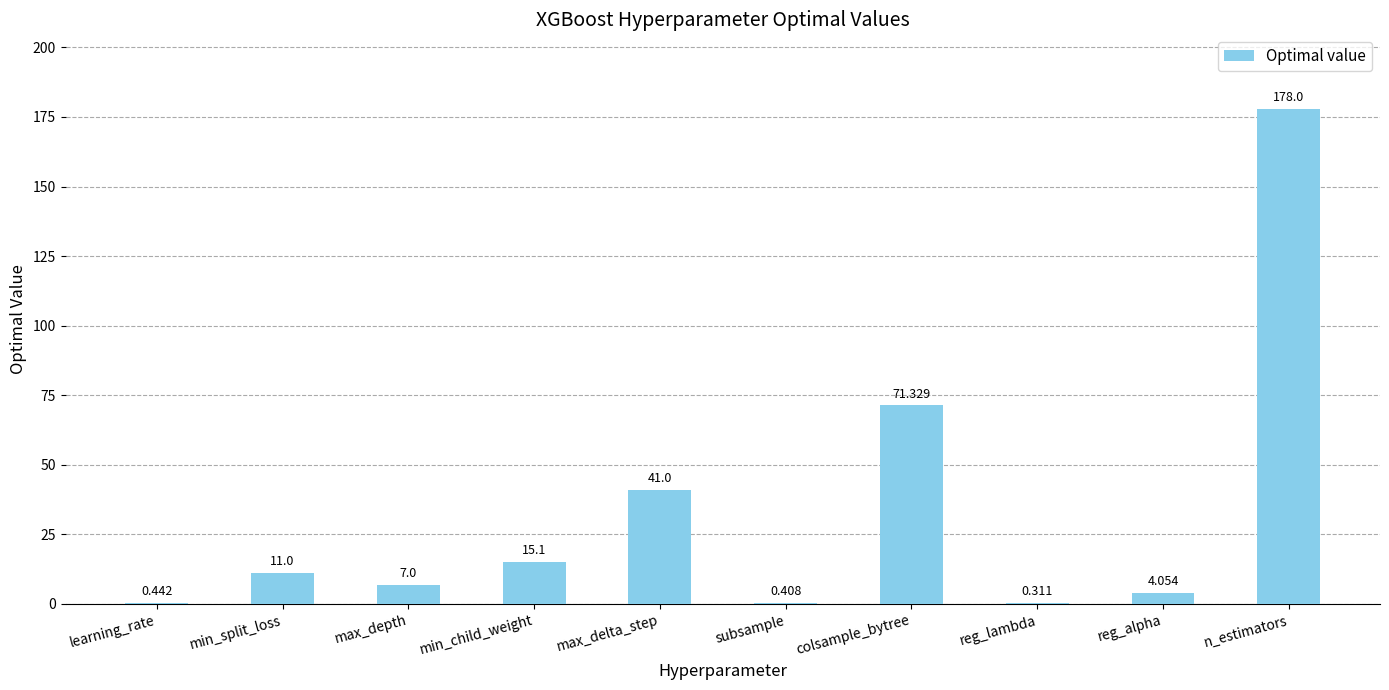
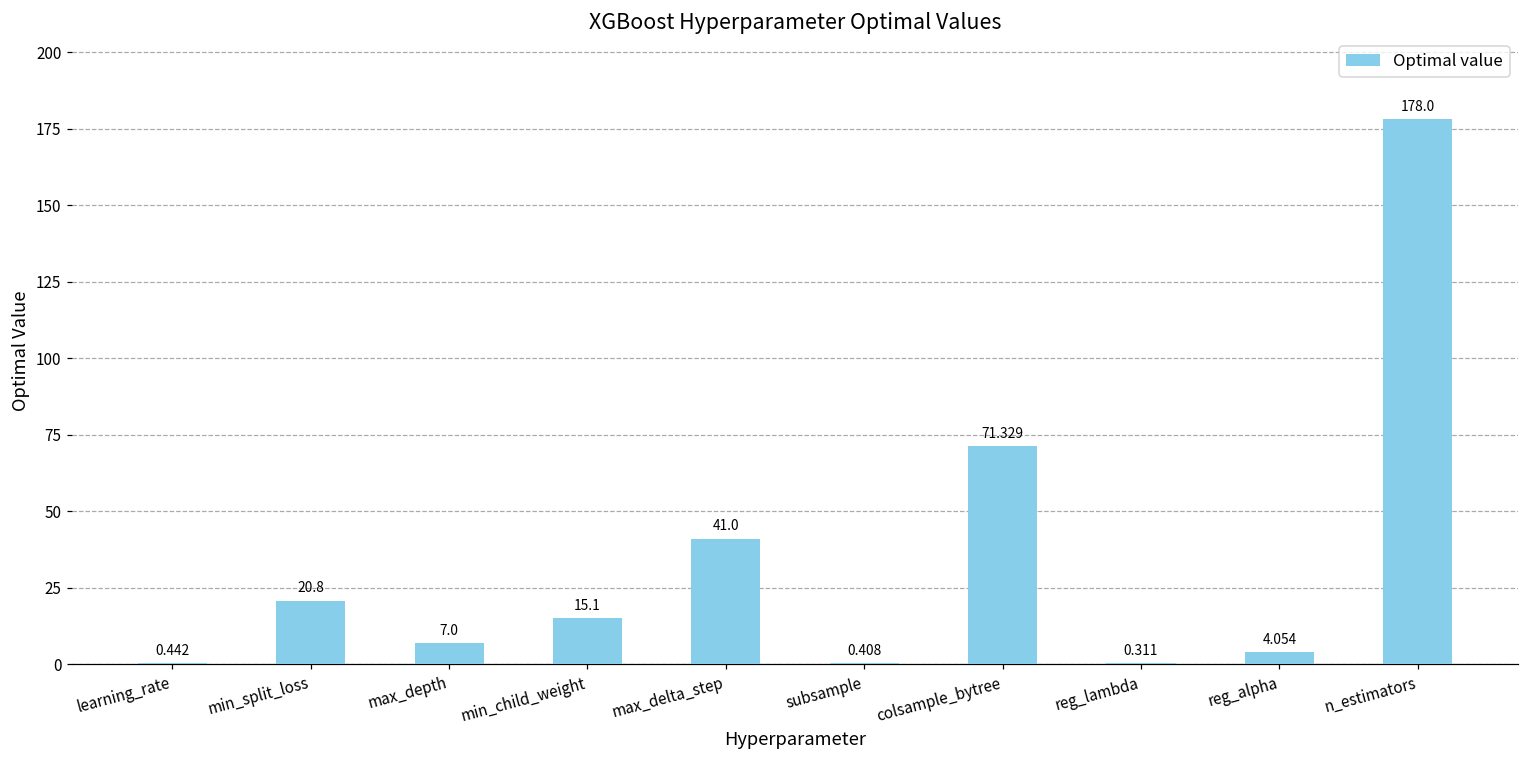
  {
    "learning_rate": 0.442,
-   "min_split_loss": 11.0,
+   "min_split_loss": 20.8,
    "max_depth": 7.0,
    "min_child_weight": 15.1,
    "max_delta_step": 41.0,
    "subsample": 0.408,
    "colsample_bytree": 71.329,
    "reg_lambda": 0.311,
    "reg_alpha": 4.054,
    "n_estimators": 178.0
  }
